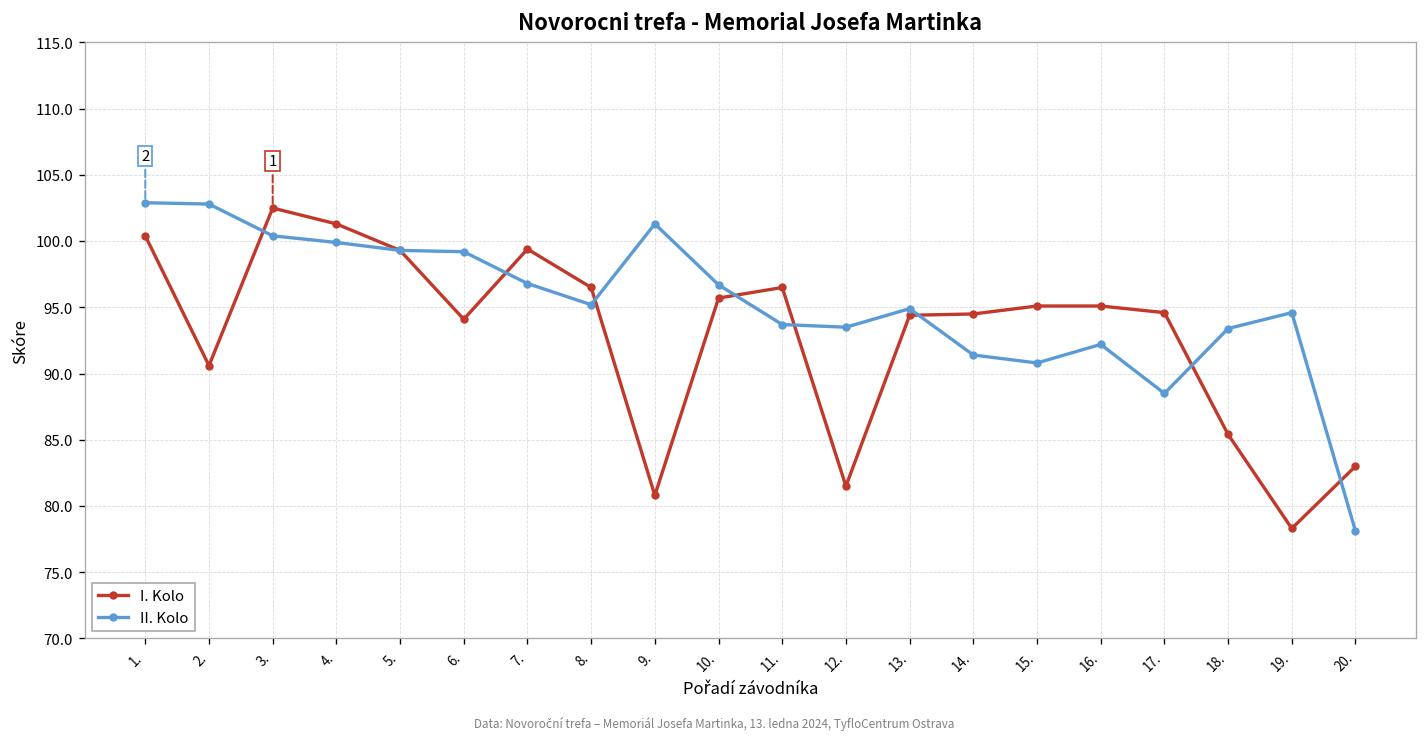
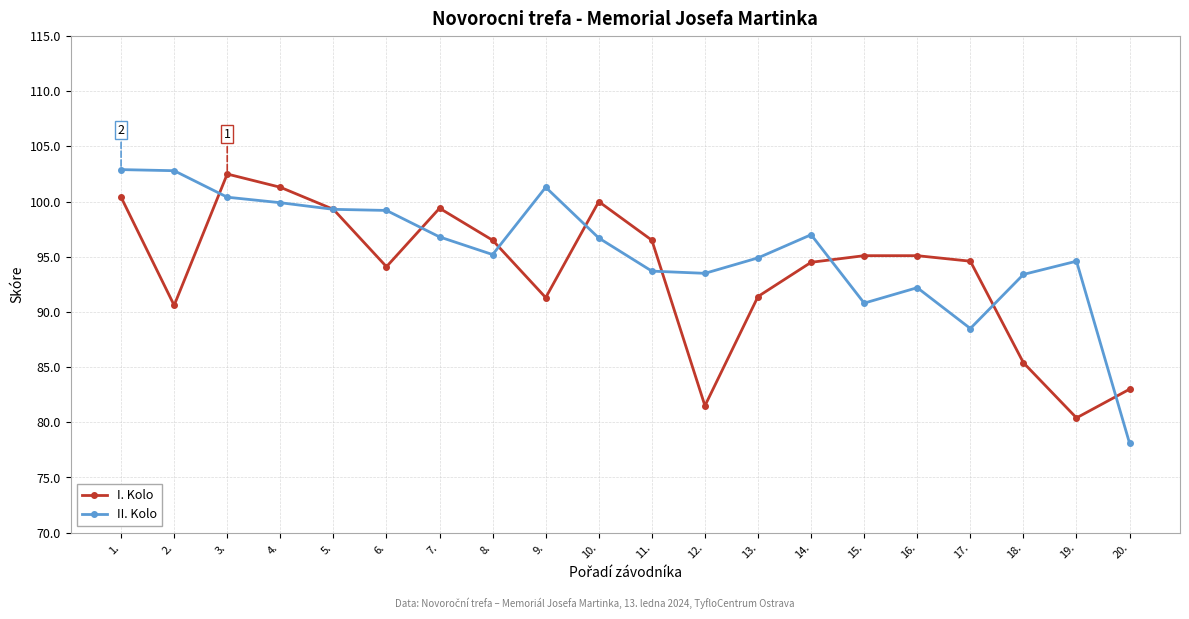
  {
    "I. Kolo": {
      "1.": 100.4,
      "2.": 90.6,
      "4.": 101.3,
      "6.": 94.1,
      "7.": 99.4,
      "8.": 96.5,
-     "9.": 80.8,
-     "10.": 95.7,
+     "9.": 91.3,
+     "10.": 100.0,
      "11.": 96.5,
      "12.": 81.5,
-     "13.": 94.4,
+     "13.": 91.4,
      "14.": 94.5,
      "15.": 95.1,
      "16.": 95.1,
      "17.": 94.6,
      "18.": 85.4,
-     "19.": 78.3,
+     "19.": 80.4,
      "20.": 83.0
    },
    "II. Kolo": {
      "2.": 102.8,
      "3.": 100.4,
      "4.": 99.9,
      "6.": 99.2,
      "7.": 96.8,
      "8.": 95.2,
      "9.": 101.3,
      "10.": 96.7,
      "11.": 93.7,
      "12.": 93.5,
      "13.": 94.9,
-     "14.": 91.4,
+     "14.": 97.0,
      "15.": 90.8,
      "16.": 92.2,
      "17.": 88.5,
      "18.": 93.4,
      "19.": 94.6,
      "20.": 78.1
    }
  }
